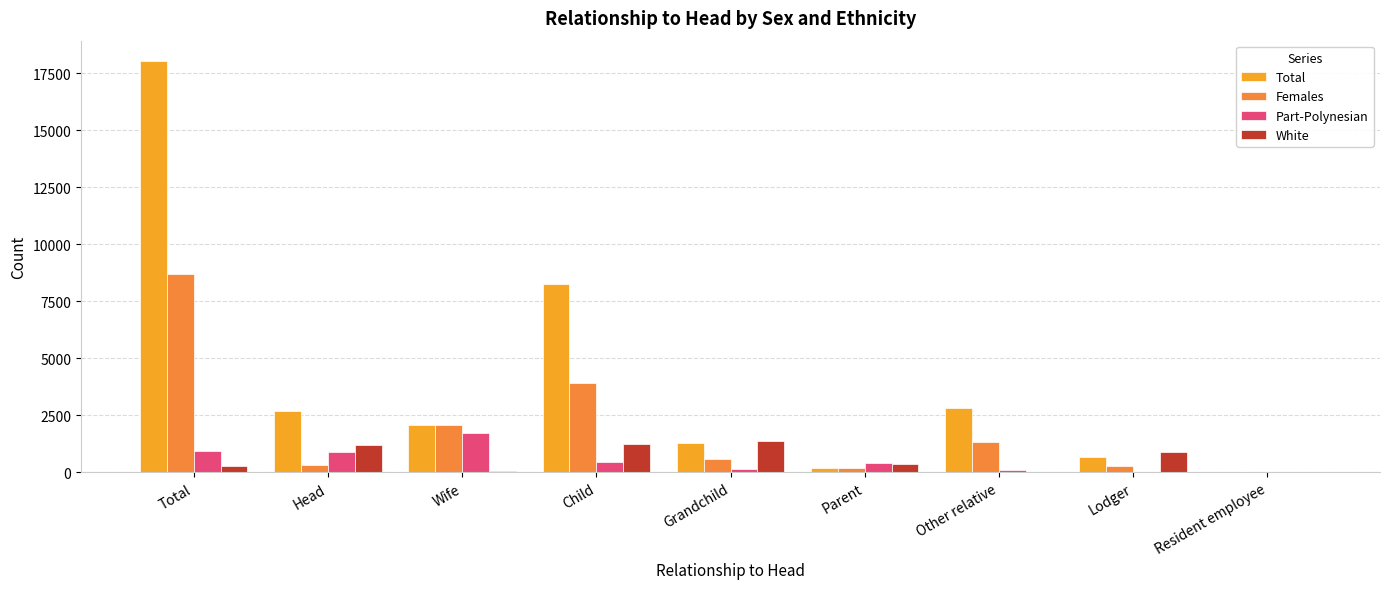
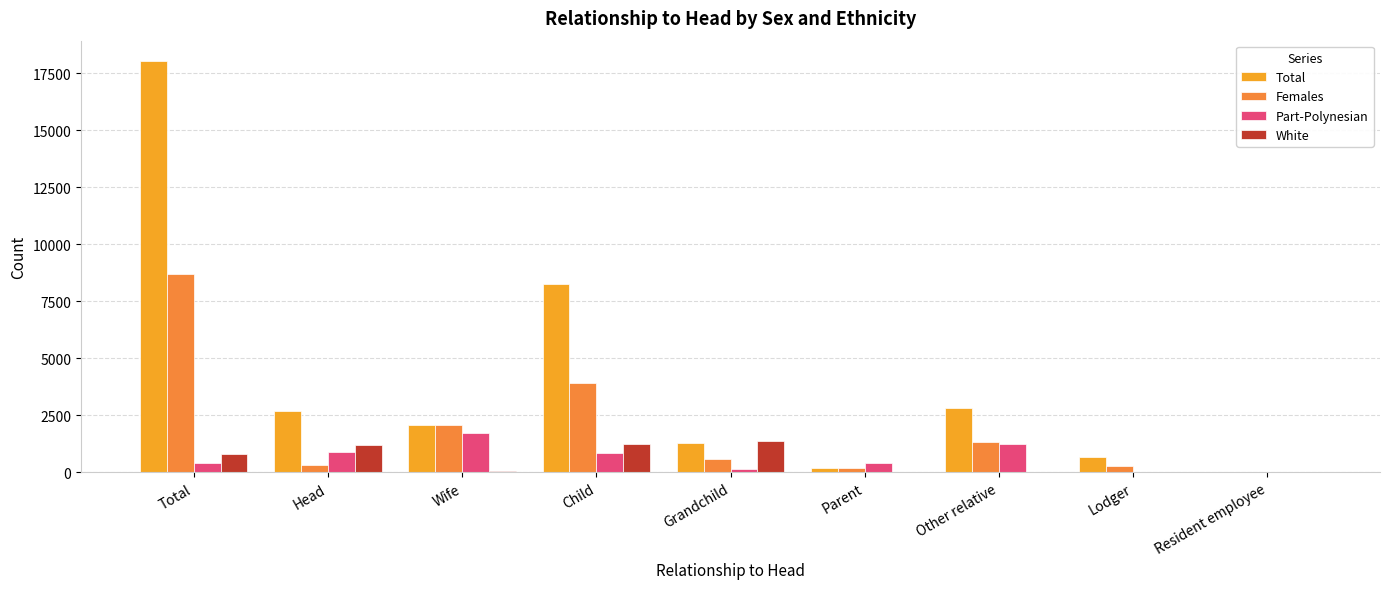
  {
    "Part-Polynesian": {
-     "Total": 900,
+     "Total": 400,
      "Head": 900,
      "Wife": 1700,
-     "Child": 500,
+     "Child": 800,
      "Grandchild": 100,
      "Parent": 400,
-     "Other relative": 100,
+     "Other relative": 1200,
      "Resident employee": 0
    },
    "White": {
-     "Total": 300,
+     "Total": 800,
      "Head": 1200,
      "Child": 1200,
      "Grandchild": 1400,
-     "Parent": 400,
-     "Lodger": 900,
+     "Parent": 0,
+     "Lodger": 0,
      "Resident employee": 0
    }
  }
